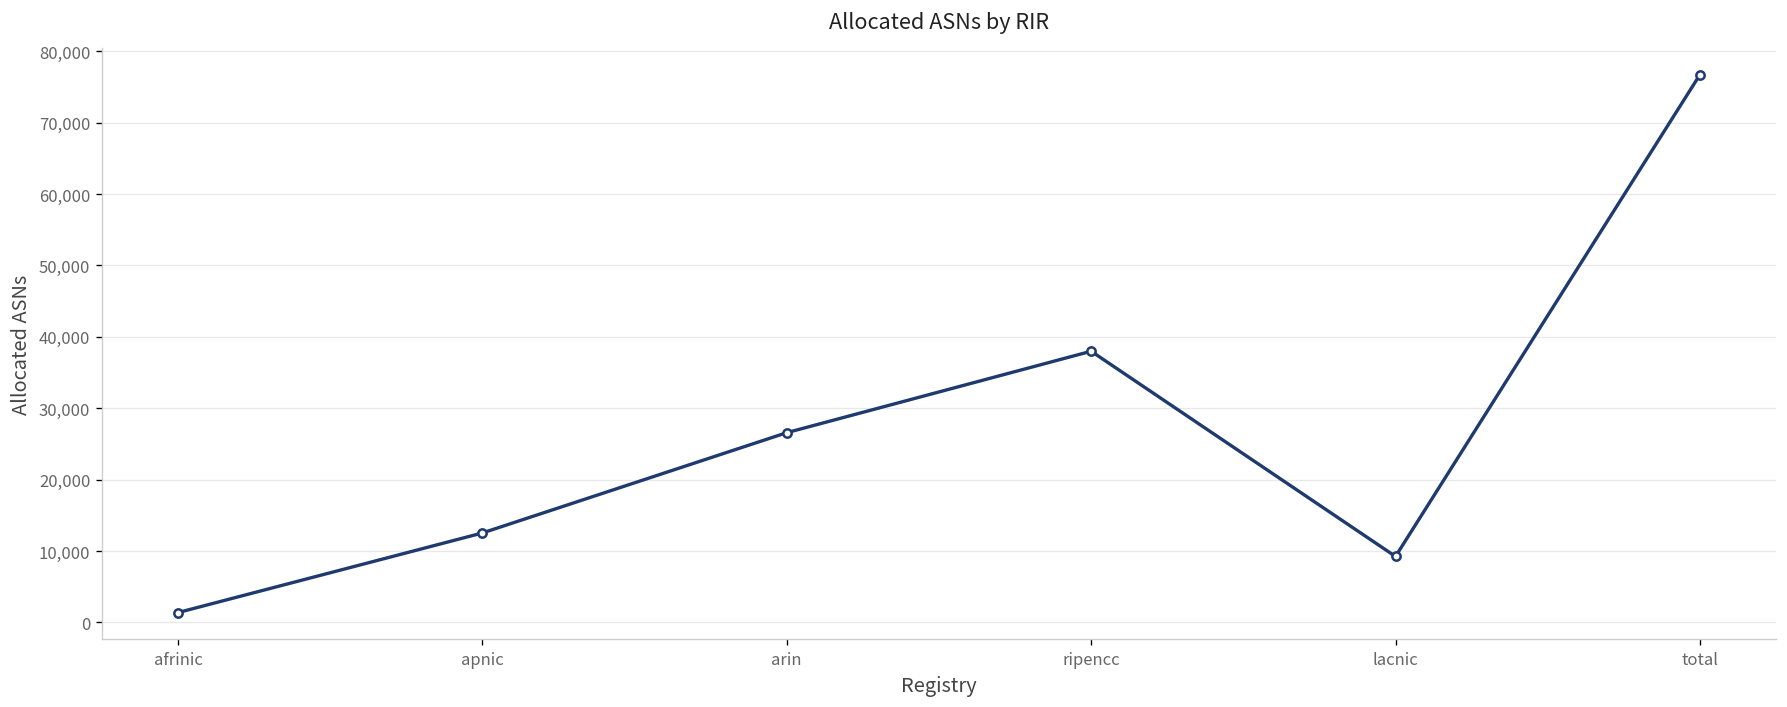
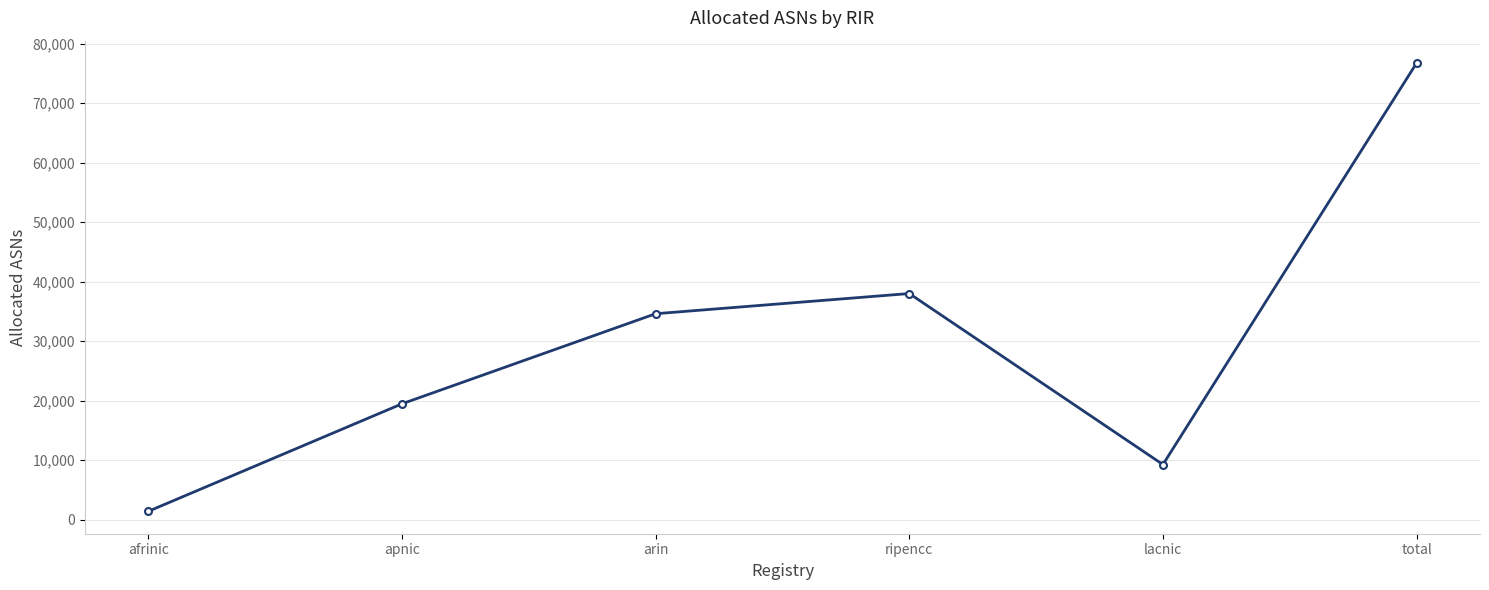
  {
    "afrinic": "1,000",
-   "apnic": "13,000",
-   "arin": "27,000",
+   "apnic": "19,000",
+   "arin": "35,000",
    "ripencc": "38,000",
    "lacnic": "9,000",
    "total": "77,000"
  }
